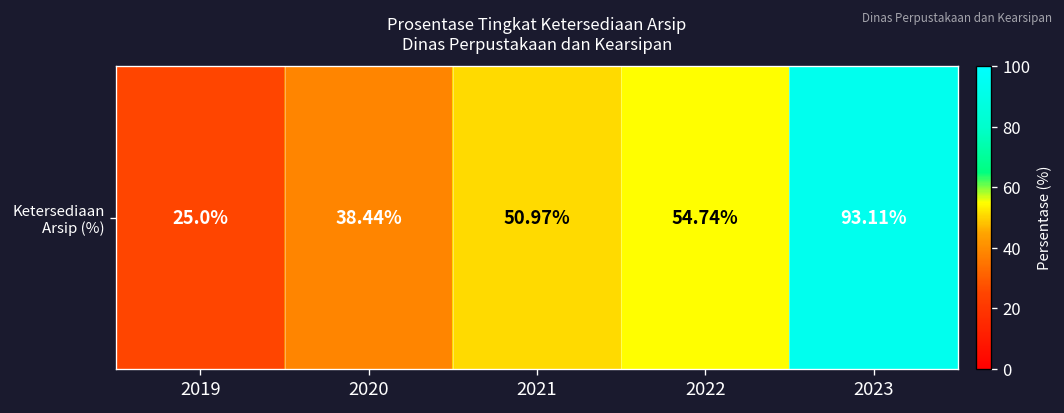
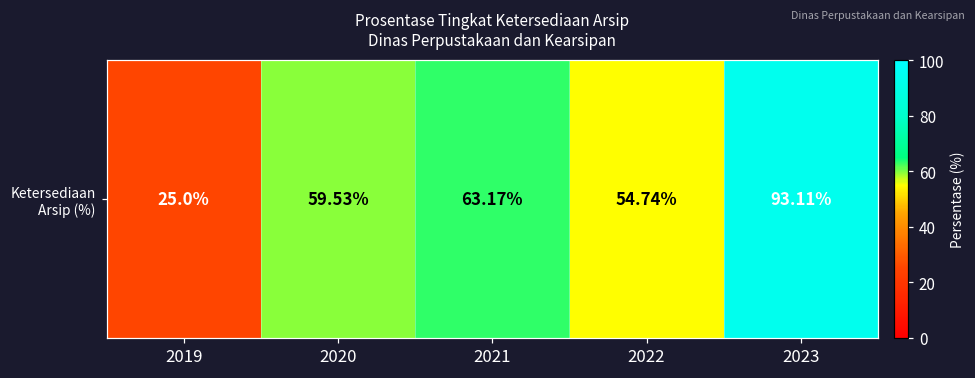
  {
    "Ketersediaan Arsip (%)": {
      "2019": "25.0%",
-     "2020": "38.44%",
-     "2021": "50.97%",
+     "2020": "59.53%",
+     "2021": "63.17%",
      "2022": "54.74%",
      "2023": "93.11%"
    }
  }
